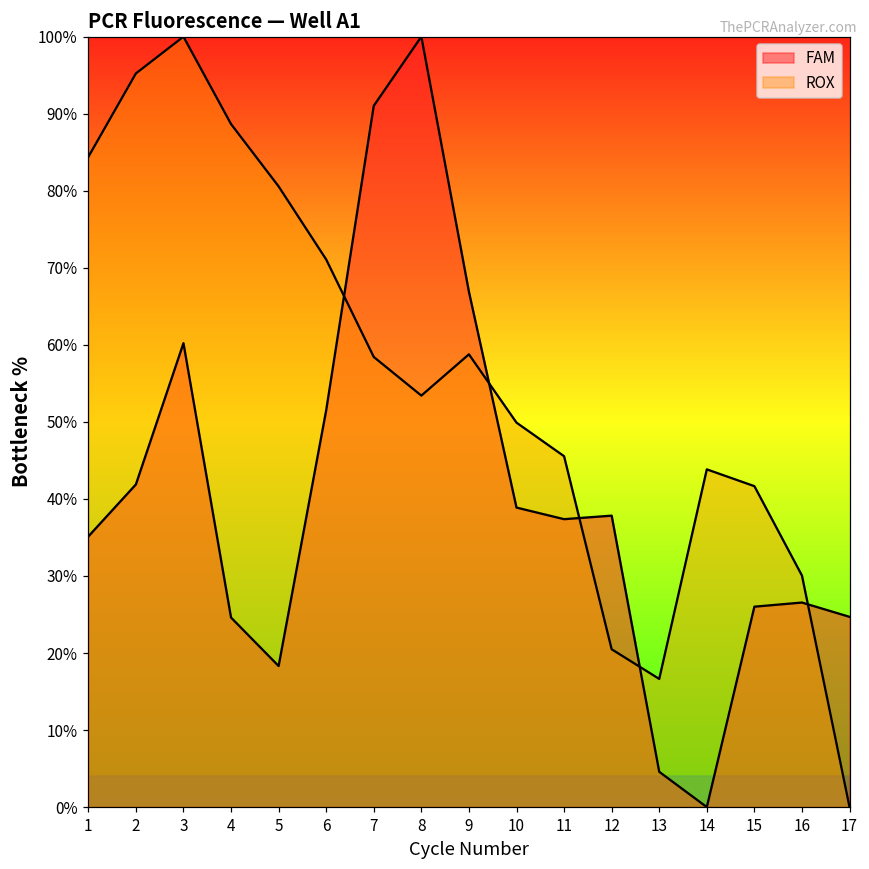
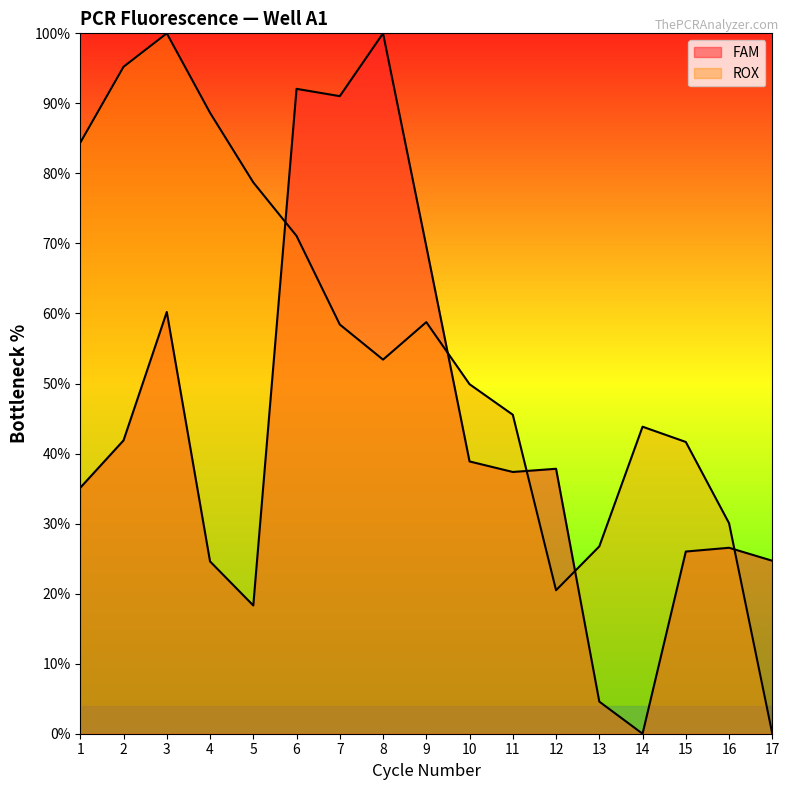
  {
    "FAM": {
      "1": "35%",
      "2": "42%",
      "3": "60%",
      "4": "25%",
      "5": "18%",
-     "6": "52%",
+     "6": "92%",
      "7": "91%",
      "8": "100%",
-     "9": "67%",
+     "9": "70%",
      "10": "39%",
      "11": "37%",
      "12": "38%",
      "13": "5%",
      "15": "26%",
      "16": "27%",
      "17": "25%"
    },
    "ROX": {
      "1": "84%",
      "2": "95%",
      "3": "100%",
      "4": "89%",
-     "5": "81%",
+     "5": "79%",
      "6": "71%",
      "7": "58%",
      "8": "53%",
      "9": "59%",
      "10": "50%",
      "11": "46%",
      "12": "20%",
-     "13": "17%",
+     "13": "27%",
      "14": "44%",
      "15": "42%",
      "16": "30%"
    }
  }
